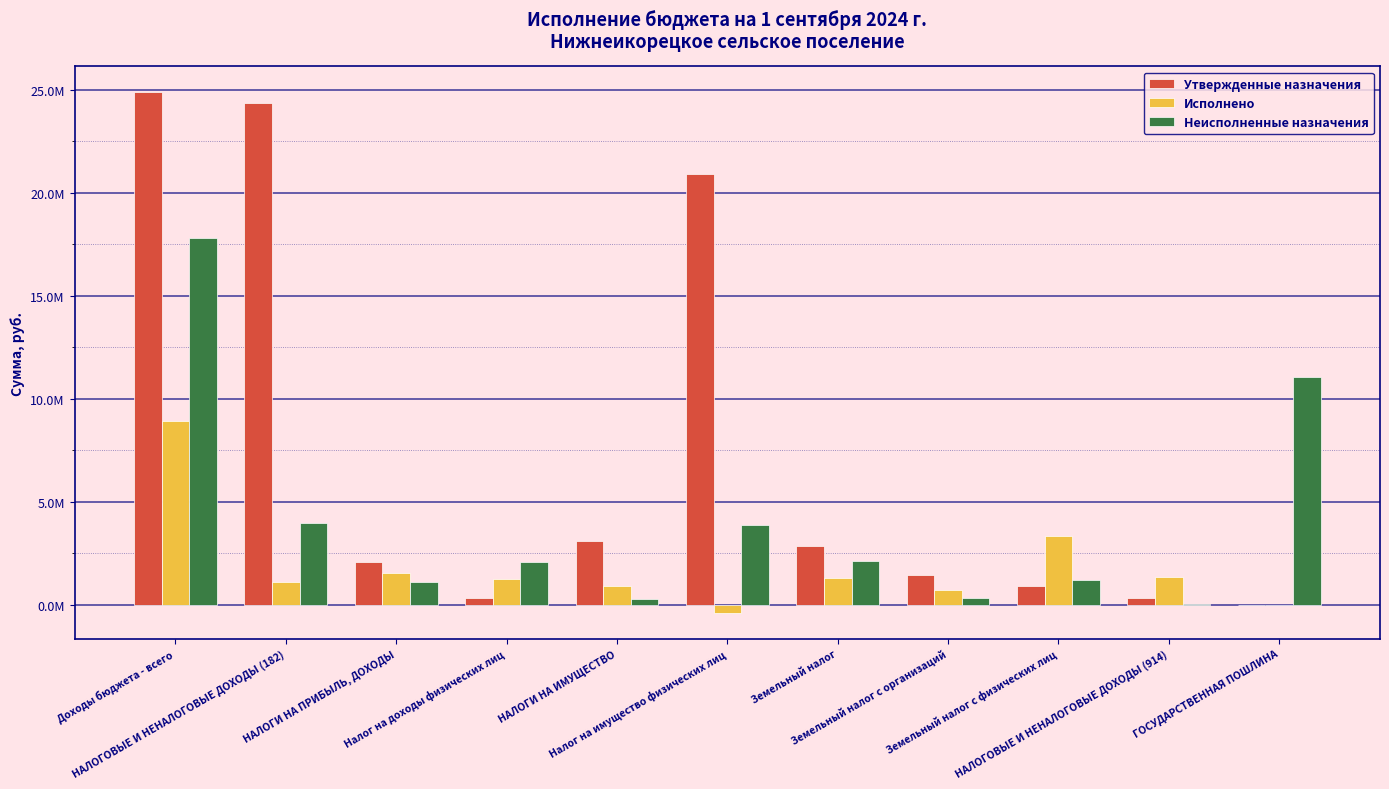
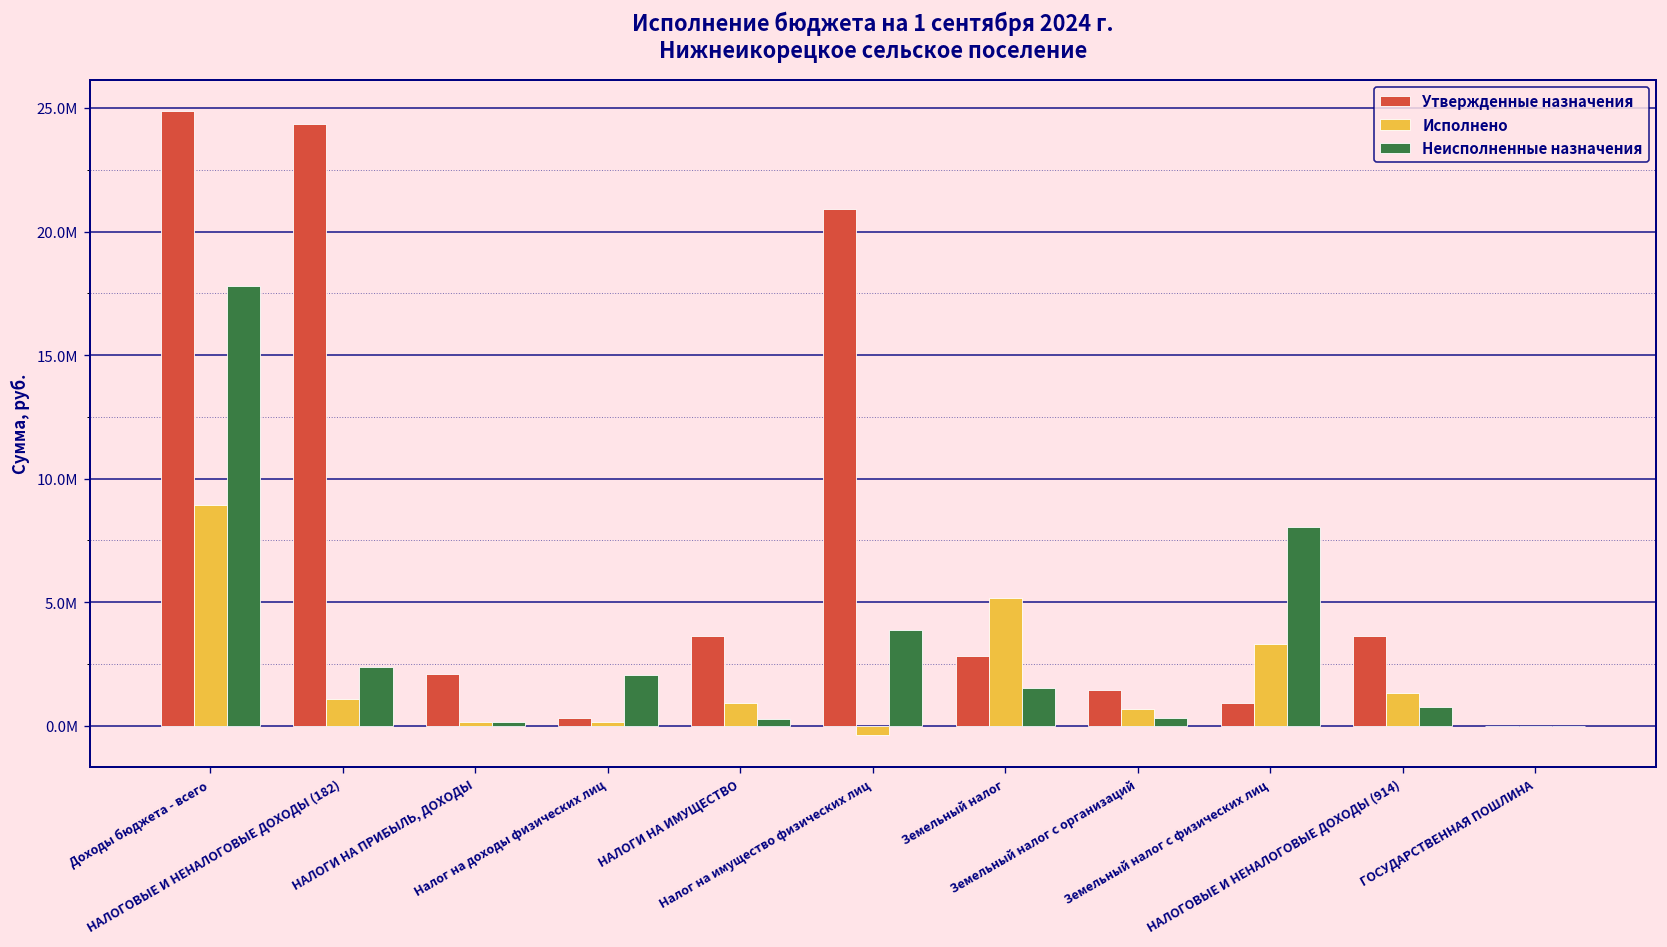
  {
    "Утвержденные назначения": {
      "Доходы бюджета - всего": 24900000,
      "НАЛОГОВЫЕ И НЕНАЛОГОВЫЕ ДОХОДЫ (182)": 24400000,
      "НАЛОГИ НА ПРИБЫЛЬ, ДОХОДЫ": 2100000,
      "Налог на доходы физических лиц": 300000,
-     "НАЛОГИ НА ИМУЩЕСТВО": 3100000,
+     "НАЛОГИ НА ИМУЩЕСТВО": 3600000,
      "Налог на имущество физических лиц": 20900000,
      "Земельный налог": 2800000,
      "Земельный налог с организаций": 1500000,
      "Земельный налог с физических лиц": 900000,
-     "НАЛОГОВЫЕ И НЕНАЛОГОВЫЕ ДОХОДЫ (914)": 300000
+     "НАЛОГОВЫЕ И НЕНАЛОГОВЫЕ ДОХОДЫ (914)": 3600000
    },
    "Исполнено": {
      "Доходы бюджета - всего": 8900000,
      "НАЛОГОВЫЕ И НЕНАЛОГОВЫЕ ДОХОДЫ (182)": 1100000,
-     "НАЛОГИ НА ПРИБЫЛЬ, ДОХОДЫ": 1500000,
-     "Налог на доходы физических лиц": 1200000,
+     "НАЛОГИ НА ПРИБЫЛЬ, ДОХОДЫ": 200000,
+     "Налог на доходы физических лиц": 200000,
      "НАЛОГИ НА ИМУЩЕСТВО": 900000,
      "Налог на имущество физических лиц": -400000,
-     "Земельный налог": 1300000,
+     "Земельный налог": 5200000,
      "Земельный налог с организаций": 700000,
      "Земельный налог с физических лиц": 3300000,
      "НАЛОГОВЫЕ И НЕНАЛОГОВЫЕ ДОХОДЫ (914)": 1300000
    },
    "Неисполненные назначения": {
      "Доходы бюджета - всего": 17800000,
-     "НАЛОГОВЫЕ И НЕНАЛОГОВЫЕ ДОХОДЫ (182)": 4000000,
-     "НАЛОГИ НА ПРИБЫЛЬ, ДОХОДЫ": 1100000,
+     "НАЛОГОВЫЕ И НЕНАЛОГОВЫЕ ДОХОДЫ (182)": 2400000,
+     "НАЛОГИ НА ПРИБЫЛЬ, ДОХОДЫ": 200000,
      "Налог на доходы физических лиц": 2100000,
      "НАЛОГИ НА ИМУЩЕСТВО": 300000,
      "Налог на имущество физических лиц": 3900000,
-     "Земельный налог": 2100000,
+     "Земельный налог": 1500000,
      "Земельный налог с организаций": 300000,
-     "Земельный налог с физических лиц": 1200000,
-     "НАЛОГОВЫЕ И НЕНАЛОГОВЫЕ ДОХОДЫ (914)": 0,
-     "ГОСУДАРСТВЕННАЯ ПОШЛИНА": 11000000
+     "Земельный налог с физических лиц": 8100000,
+     "НАЛОГОВЫЕ И НЕНАЛОГОВЫЕ ДОХОДЫ (914)": 800000,
+     "ГОСУДАРСТВЕННАЯ ПОШЛИНА": 0
    }
  }
